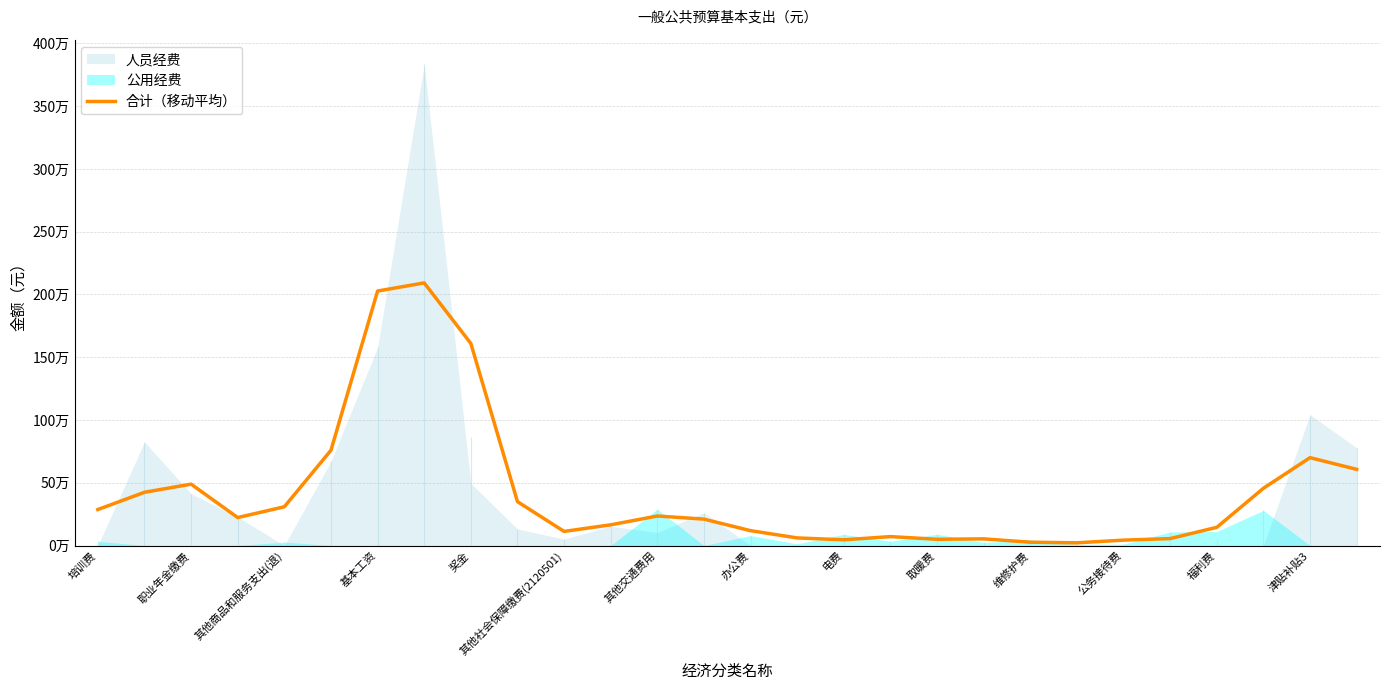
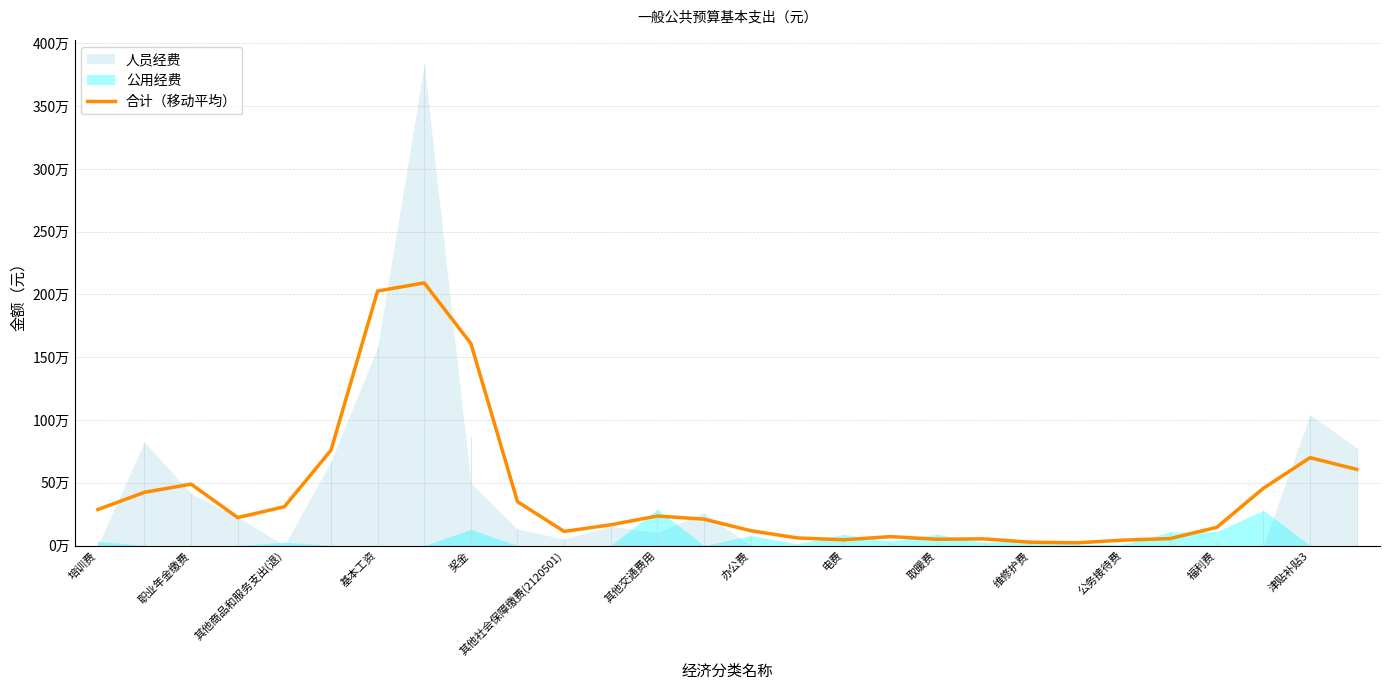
  {
    "合计（移动平均）": {
      "培训费": "29万",
      "职业年金缴费": "49万",
      "其他商品和服务支出(退)": "31万",
      "基本工资": "203万",
      "奖金": "161万",
      "其他社会保障缴费(2120501)": "11万",
      "其他交通费用": "23万",
      "办公费": "12万",
      "电费": "5万",
      "取暖费": "5万",
      "公务接待费": "4万",
      "福利费": "14万",
      "津贴补贴3": "70万"
    },
    "人员经费": {
      "培训费": "0万",
      "职业年金缴费": "41万",
      "其他商品和服务支出(退)": "0万",
      "基本工资": "158万",
      "奖金": "50万",
      "其他社会保障缴费(2120501)": "5万",
      "其他交通费用": "10万",
      "办公费": "0万",
      "电费": "0万",
      "取暖费": "0万",
      "维修护费": "0万",
      "福利费": "0万",
      "津贴补贴3": "104万"
    },
    "公用经费": {
      "培训费": "3万",
      "职业年金缴费": "0万",
      "其他商品和服务支出(退)": "3万",
      "基本工资": "0万",
-     "奖金": "0万",
+     "奖金": "13万",
      "其他社会保障缴费(2120501)": "0万",
      "其他交通费用": "29万",
      "办公费": "8万",
      "电费": "9万",
      "取暖费": "9万",
      "福利费": "11万",
      "津贴补贴3": "0万"
    }
  }
